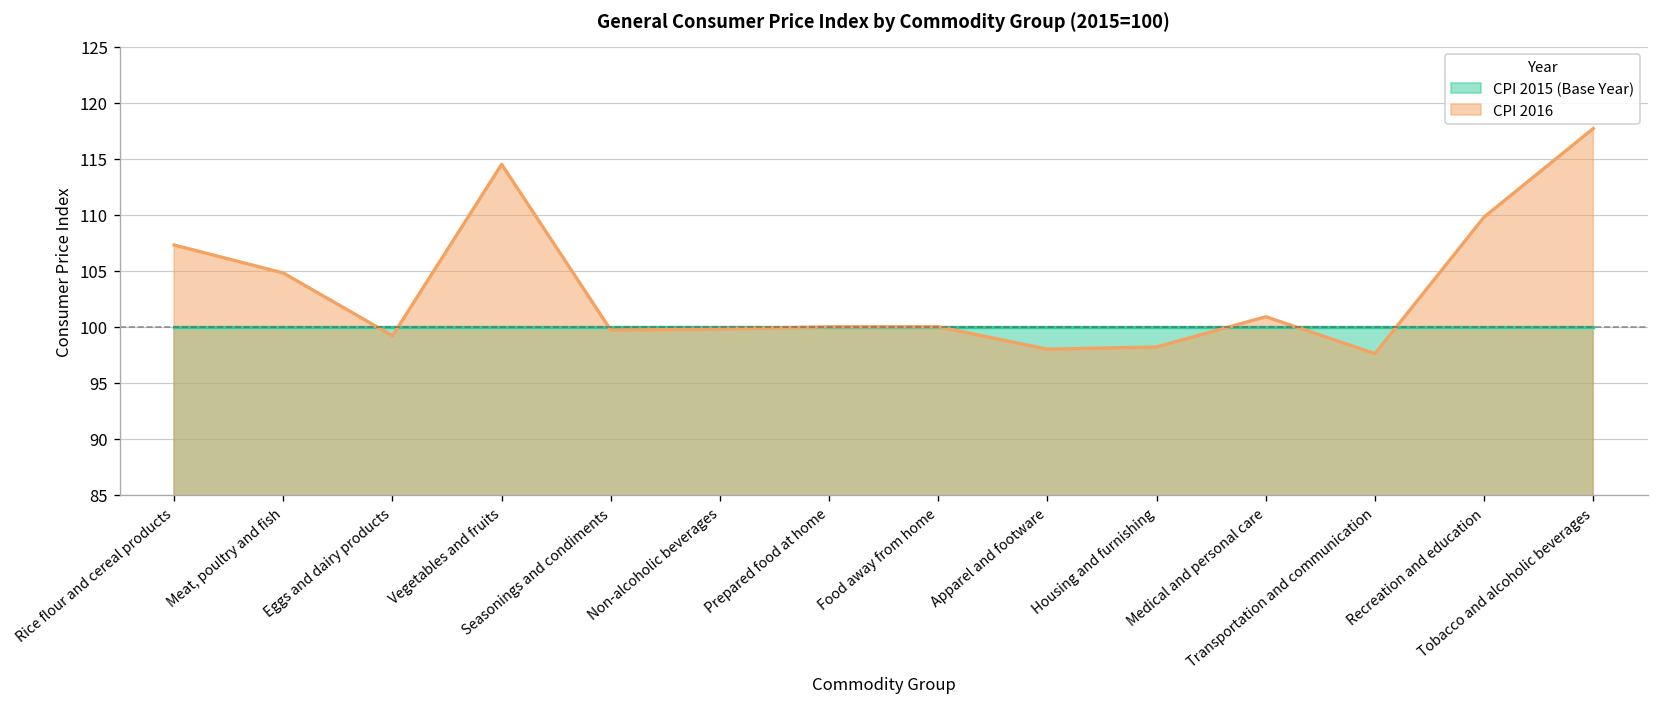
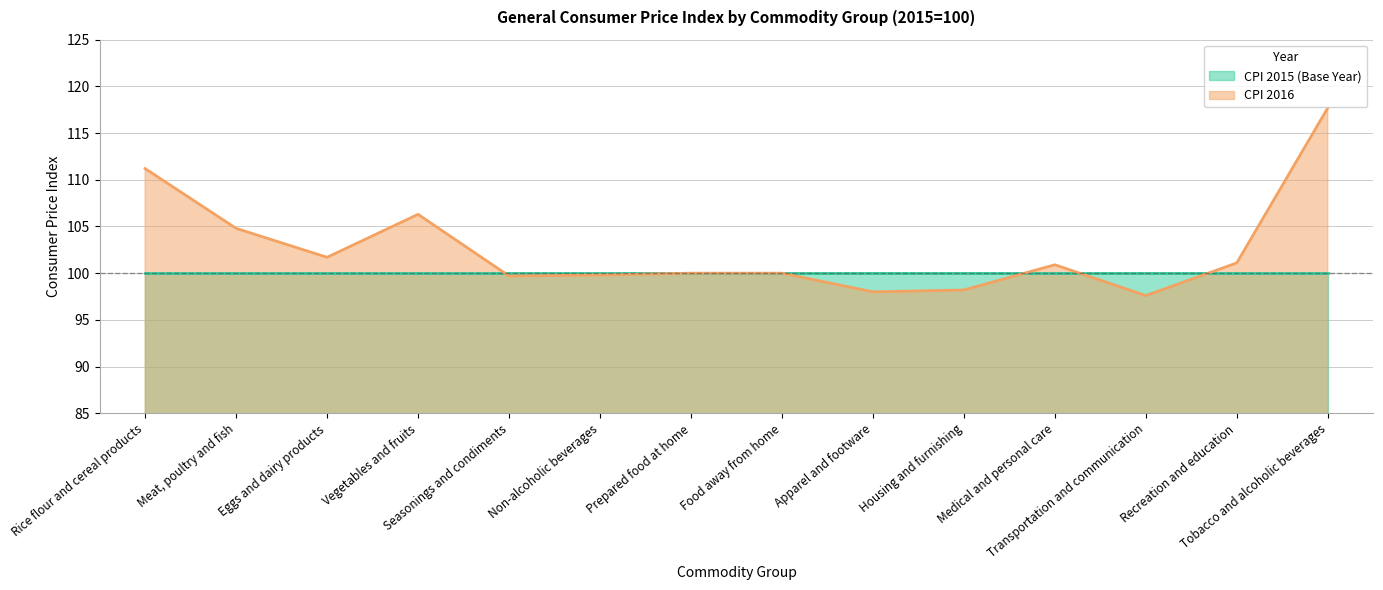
  {
    "CPI 2015 (Base Year)": {
      "Rice flour and cereal products": 100,
      "Meat, poultry and fish": 100,
      "Eggs and dairy products": 100,
      "Vegetables and fruits": 100,
      "Seasonings and condiments": 100,
      "Apparel and footware": 100,
      "Housing and furnishing": 100,
      "Medical and personal care": 100,
      "Transportation and communication": 100,
      "Recreation and education": 100,
      "Tobacco and alcoholic beverages": 100
    },
    "CPI 2016": {
-     "Rice flour and cereal products": 107,
+     "Rice flour and cereal products": 111,
      "Meat, poultry and fish": 105,
-     "Eggs and dairy products": 99,
-     "Vegetables and fruits": 115,
+     "Eggs and dairy products": 102,
+     "Vegetables and fruits": 106,
      "Seasonings and condiments": 100,
      "Apparel and footware": 98,
      "Housing and furnishing": 98,
      "Medical and personal care": 101,
      "Transportation and communication": 98,
-     "Recreation and education": 110,
+     "Recreation and education": 101,
      "Tobacco and alcoholic beverages": 118
    }
  }
